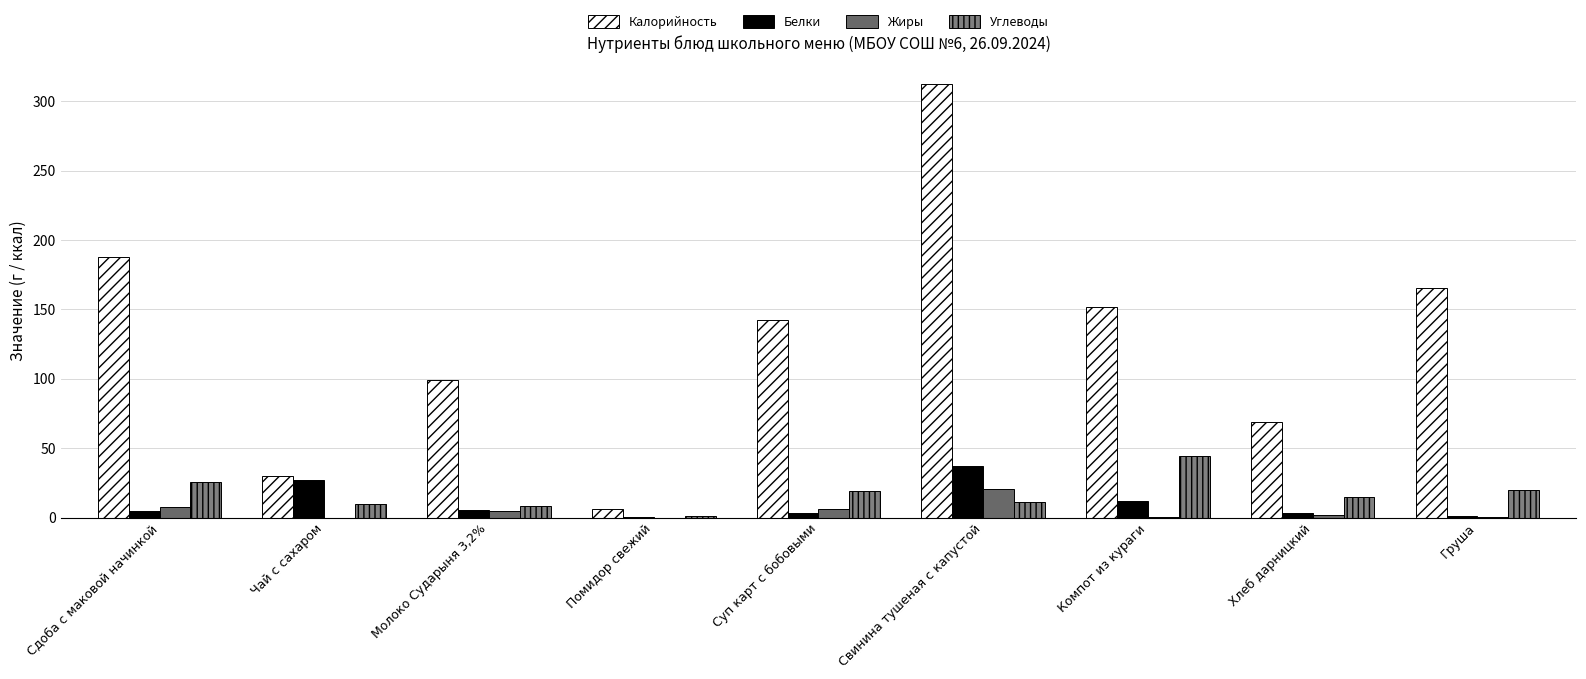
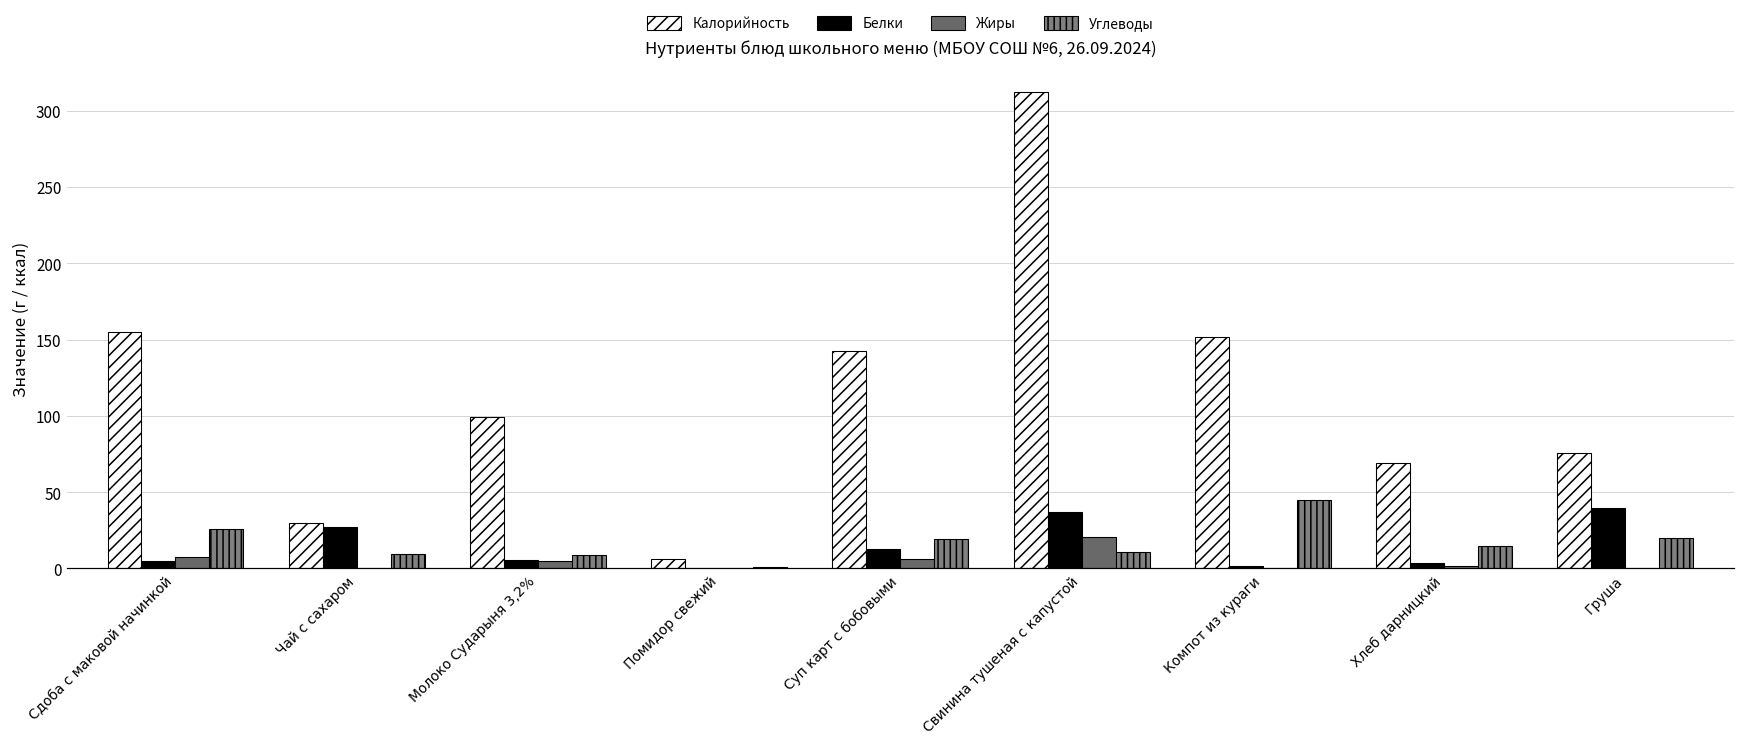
  {
    "Калорийность": {
-     "Сдоба с маковой начинкой": 188,
+     "Сдоба с маковой начинкой": 155,
      "Чай с сахаром": 30,
      "Молоко Сударыня 3,2%": 99,
      "Помидор свежий": 7,
      "Суп карт с бобовыми": 143,
      "Свинина тушеная с капустой": 312,
      "Компот из кураги": 152,
      "Хлеб дарницкий": 69,
-     "Груша": 166
+     "Груша": 76
    },
    "Белки": {
      "Сдоба с маковой начинкой": 5,
      "Чай с сахаром": 27,
      "Молоко Сударыня 3,2%": 6,
-     "Суп карт с бобовыми": 3,
+     "Суп карт с бобовыми": 13,
      "Свинина тушеная с капустой": 37,
-     "Компот из кураги": 12,
+     "Компот из кураги": 1,
      "Хлеб дарницкий": 3,
-     "Груша": 1
+     "Груша": 40
    }
  }
